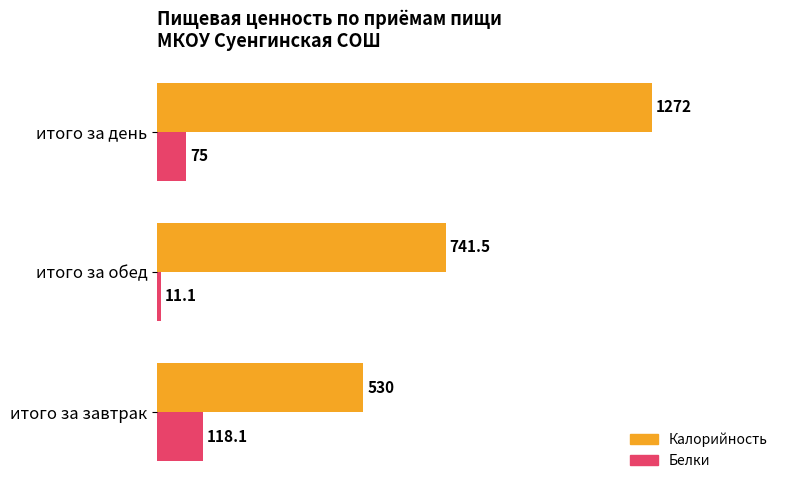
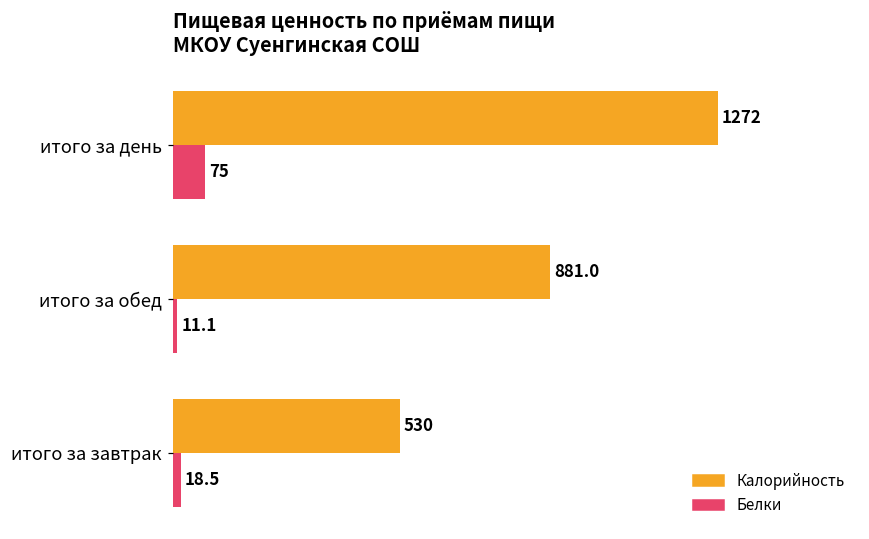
  {
    "Калорийность": {
      "итого за день": 1272,
-     "итого за обед": 741.5,
+     "итого за обед": 881.0,
      "итого за завтрак": 530
    },
    "Белки": {
      "итого за день": 75,
      "итого за обед": 11.1,
-     "итого за завтрак": 118.1
+     "итого за завтрак": 18.5
    }
  }
